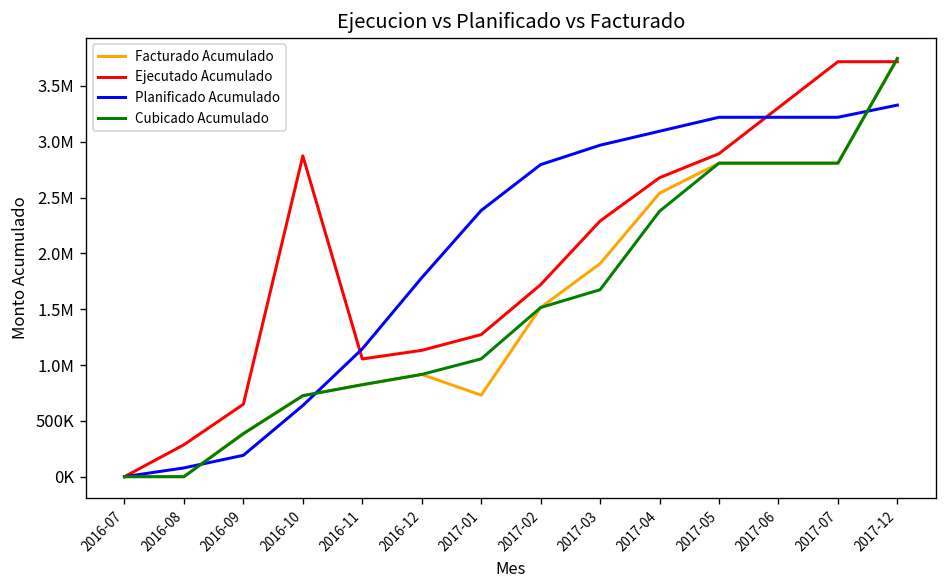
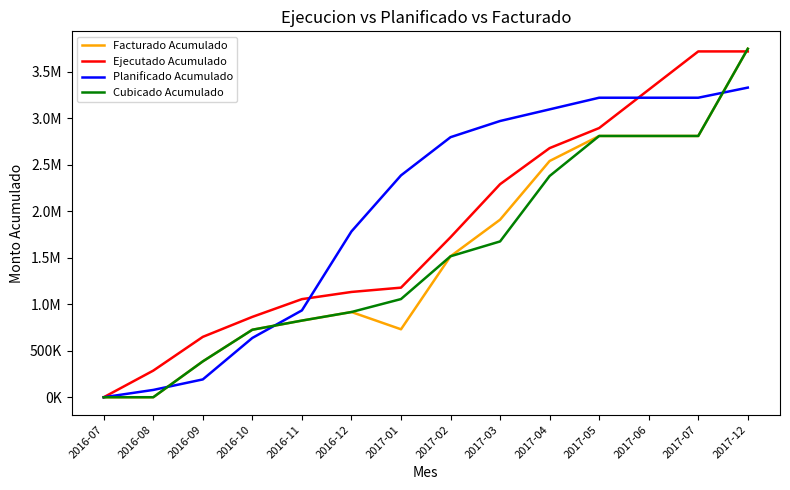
  {
    "Facturado Acumulado": {
      "2017-01": 700000,
      "2017-03": 1900000,
      "2017-04": 2500000
    },
    "Ejecutado Acumulado": {
      "2016-08": 300000,
      "2016-09": 600000,
-     "2016-10": 2900000,
+     "2016-10": 900000,
      "2016-11": 1100000,
      "2016-12": 1100000,
-     "2017-01": 1300000,
+     "2017-01": 1200000,
      "2017-02": 1700000,
      "2017-03": 2300000,
      "2017-04": 2700000,
      "2017-05": 2900000,
      "2017-06": 3300000,
      "2017-07": 3700000,
      "2017-12": 3700000
    },
    "Planificado Acumulado": {
      "2016-08": 100000,
      "2016-09": 200000,
      "2016-10": 600000,
-     "2016-11": 1100000,
+     "2016-11": 900000,
      "2016-12": 1800000,
      "2017-01": 2400000,
      "2017-02": 2800000,
      "2017-03": 3000000,
      "2017-04": 3100000,
      "2017-05": 3200000,
      "2017-06": 3200000,
      "2017-07": 3200000,
      "2017-12": 3300000
    },
    "Cubicado Acumulado": {
      "2017-01": 1100000,
      "2017-03": 1700000,
      "2017-04": 2400000
    }
  }
